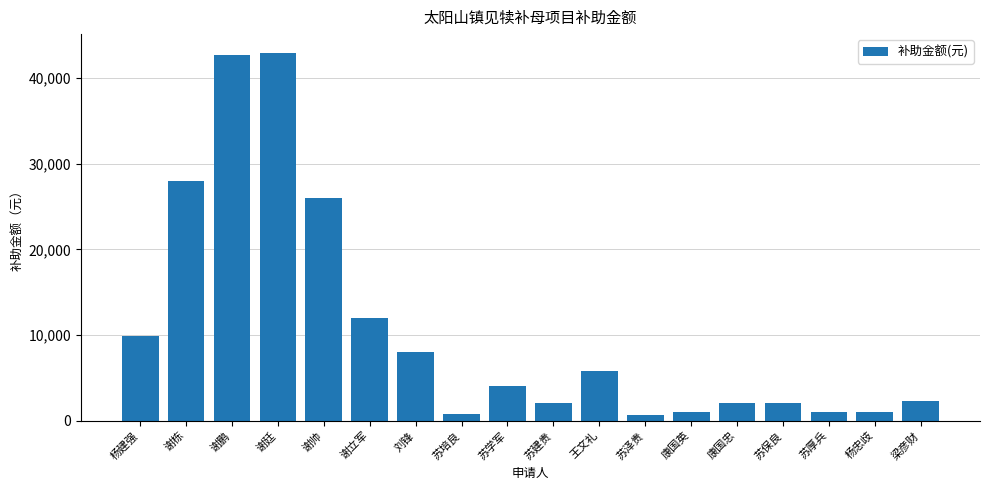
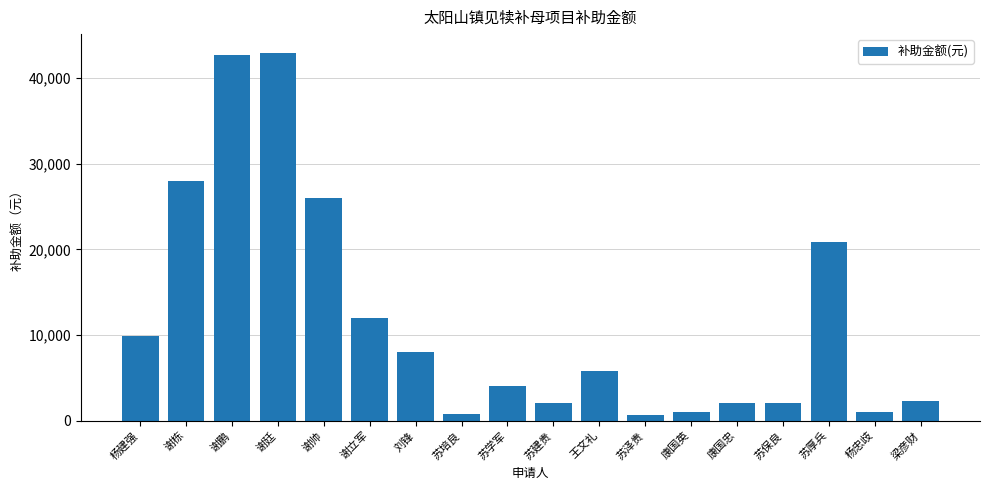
  {
    "杨建强": "10,000",
    "谢栋": "28,000",
    "谢鹏": "43,000",
    "谢廷": "43,000",
    "谢帅": "26,000",
    "谢立军": "12,000",
    "刘锋": "8,000",
    "苏培良": "1,000",
    "苏学军": "4,000",
    "苏建贵": "2,000",
    "王文礼": "6,000",
    "苏泽贵": "1,000",
    "康国英": "1,000",
    "康国忠": "2,000",
    "苏保良": "2,000",
-   "苏厚兵": "1,000",
+   "苏厚兵": "21,000",
    "杨忠歧": "1,000",
    "梁彦财": "2,000"
  }
